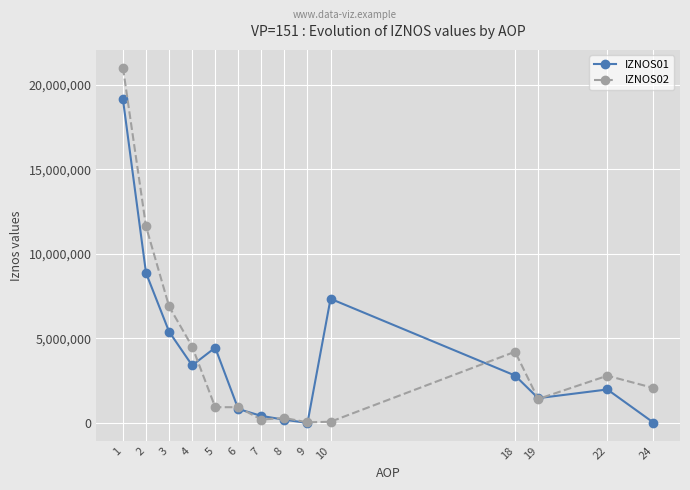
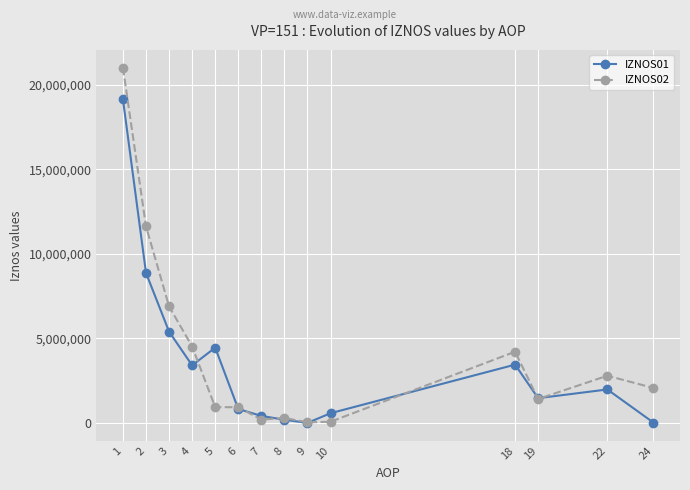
  {
    "IZNOS01": {
      "1": "19,100,000",
      "2": "8,900,000",
      "3": "5,400,000",
      "4": "3,400,000",
      "5": "4,500,000",
      "7": "400,000",
-     "10": "7,300,000",
-     "18": "2,800,000",
+     "10": "600,000",
+     "18": "3,500,000",
      "22": "2,000,000",
      "24": "0"
    },
    "IZNOS02": {
      "1": "21,000,000",
      "2": "11,600,000",
      "3": "6,900,000",
      "4": "4,500,000",
      "5": "900,000",
      "7": "200,000",
      "10": "100,000",
      "18": "4,200,000",
      "22": "2,800,000",
      "24": "2,100,000"
    }
  }
